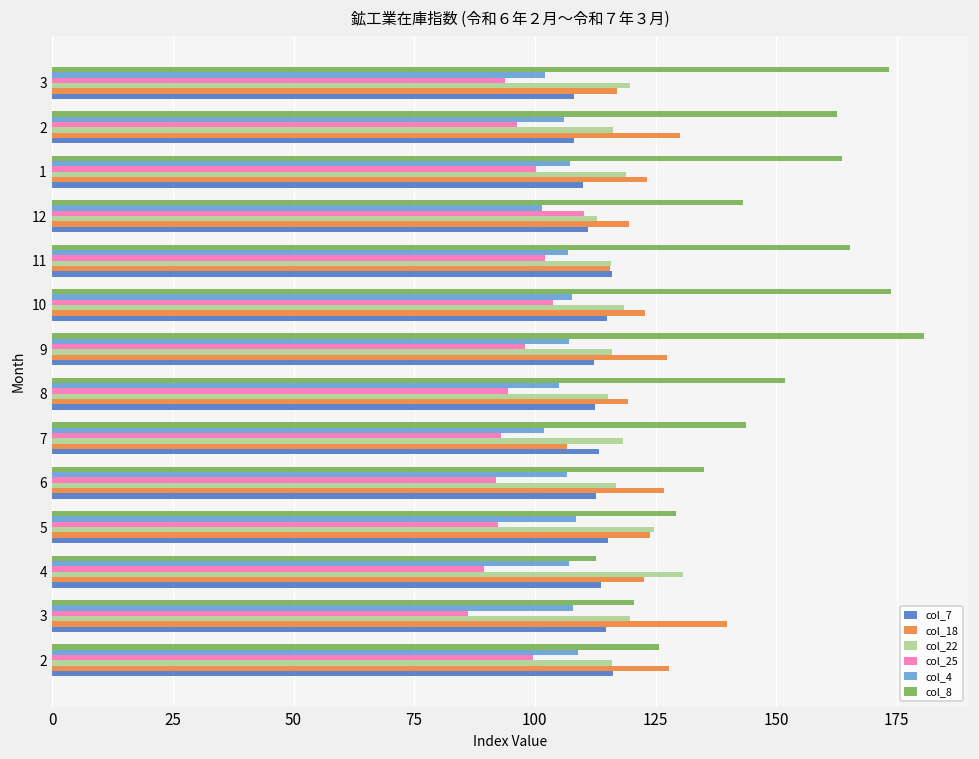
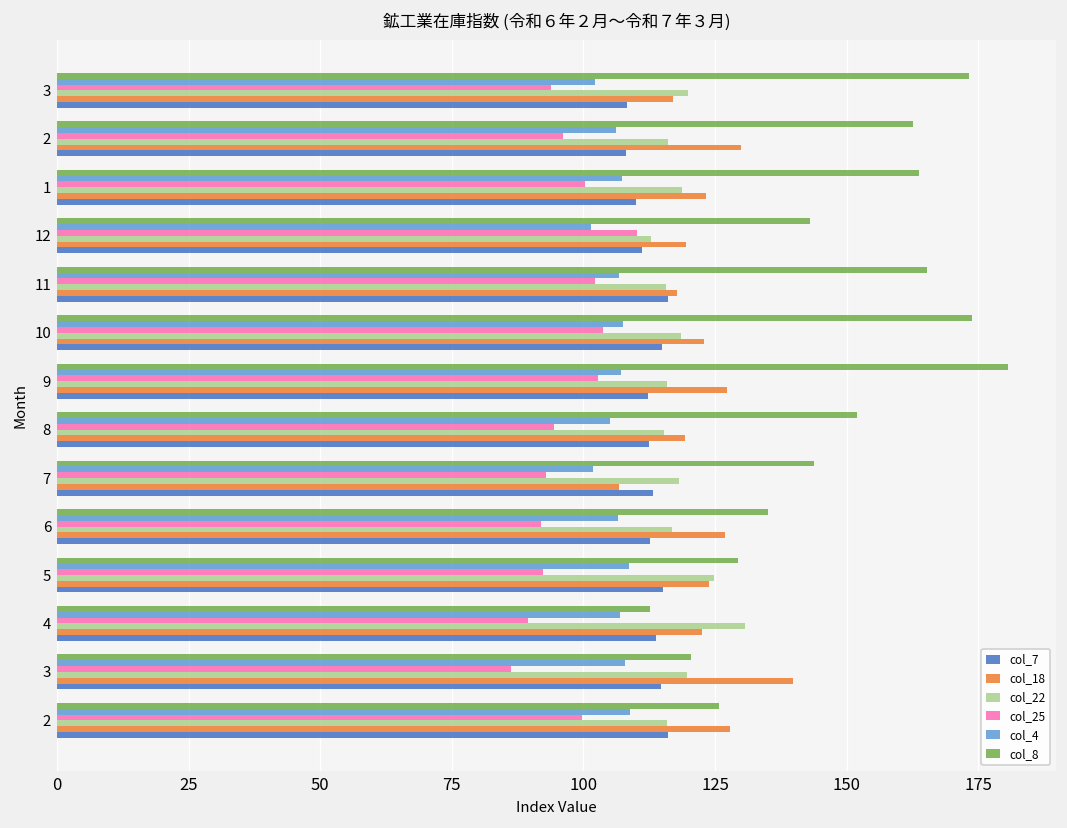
  {
    "col_18": {
      "1": 123,
      "12": 120,
-     "11": 116,
+     "11": 118,
      "10": 123,
      "9": 127,
      "8": 119,
      "7": 107,
      "6": 127,
      "5": 124,
      "4": 123
    },
    "col_22": {
      "1": 119,
      "12": 113,
      "11": 116,
      "10": 119,
      "9": 116,
      "8": 115,
      "7": 118,
      "6": 117,
      "5": 125,
      "4": 131
    },
    "col_25": {
      "1": 100,
      "12": 110,
      "11": 102,
      "10": 104,
-     "9": 98,
+     "9": 103,
      "8": 94,
      "7": 93,
      "6": 92,
      "5": 92,
      "4": 90
    },
    "col_8": {
      "1": 164,
      "12": 143,
      "11": 165,
      "10": 174,
      "9": 181,
      "8": 152,
      "7": 144,
      "6": 135,
      "5": 129,
      "4": 113
    }
  }
